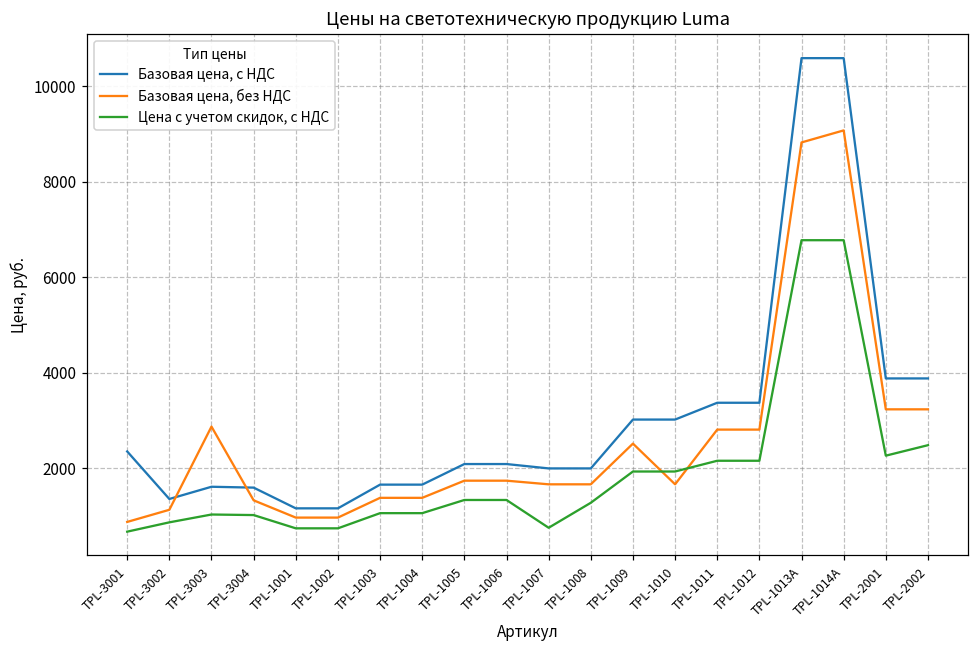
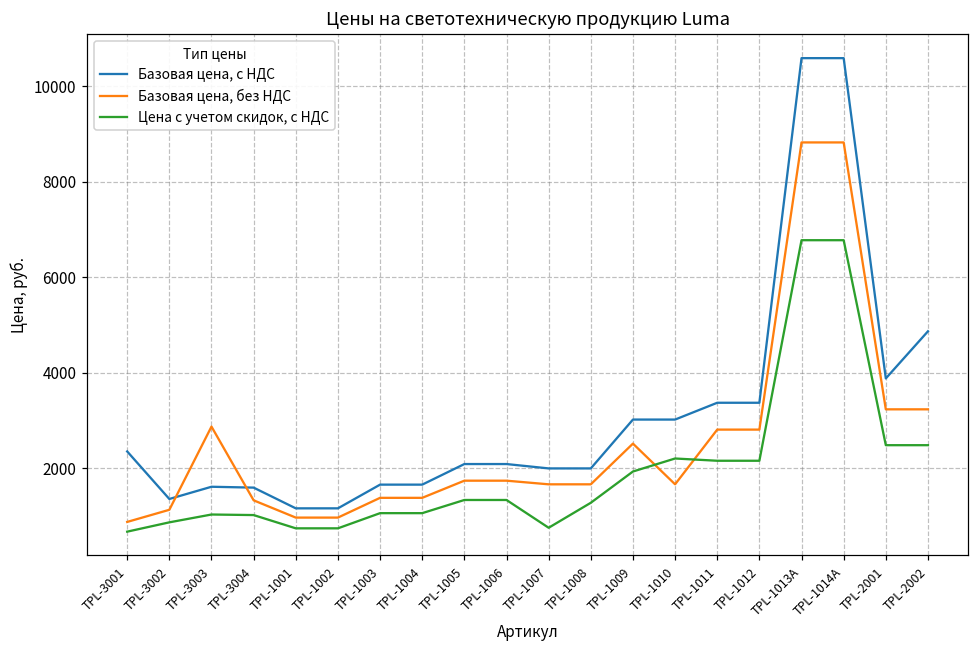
  {
    "Базовая цена, с НДС": {
      "TPL-3001": 2400,
      "TPL-3002": 1400,
      "TPL-3003": 1600,
      "TPL-3004": 1600,
      "TPL-1001": 1200,
      "TPL-1002": 1200,
      "TPL-1003": 1700,
      "TPL-1004": 1700,
      "TPL-1005": 2100,
      "TPL-1006": 2100,
      "TPL-1007": 2000,
      "TPL-1008": 2000,
      "TPL-1009": 3000,
      "TPL-1010": 3000,
      "TPL-1011": 3400,
      "TPL-1012": 3400,
      "TPL-1013A": 10600,
      "TPL-1014A": 10600,
      "TPL-2001": 3900,
-     "TPL-2002": 3900
+     "TPL-2002": 4900
    },
    "Базовая цена, без НДС": {
      "TPL-3001": 900,
      "TPL-3002": 1100,
      "TPL-3003": 2900,
      "TPL-3004": 1300,
      "TPL-1001": 1000,
      "TPL-1002": 1000,
      "TPL-1003": 1400,
      "TPL-1004": 1400,
      "TPL-1005": 1700,
      "TPL-1006": 1700,
      "TPL-1007": 1700,
      "TPL-1008": 1700,
      "TPL-1009": 2500,
      "TPL-1010": 1700,
      "TPL-1011": 2800,
      "TPL-1012": 2800,
      "TPL-1013A": 8800,
-     "TPL-1014A": 9100,
+     "TPL-1014A": 8800,
      "TPL-2001": 3200,
      "TPL-2002": 3200
    },
    "Цена с учетом скидок, с НДС": {
      "TPL-3001": 700,
      "TPL-3002": 900,
      "TPL-3003": 1000,
      "TPL-3004": 1000,
      "TPL-1001": 700,
      "TPL-1002": 700,
      "TPL-1003": 1100,
      "TPL-1004": 1100,
      "TPL-1005": 1300,
      "TPL-1006": 1300,
      "TPL-1007": 800,
      "TPL-1008": 1300,
      "TPL-1009": 1900,
-     "TPL-1010": 1900,
+     "TPL-1010": 2200,
      "TPL-1011": 2200,
      "TPL-1012": 2200,
      "TPL-1013A": 6800,
      "TPL-1014A": 6800,
-     "TPL-2001": 2300,
+     "TPL-2001": 2500,
      "TPL-2002": 2500
    }
  }
